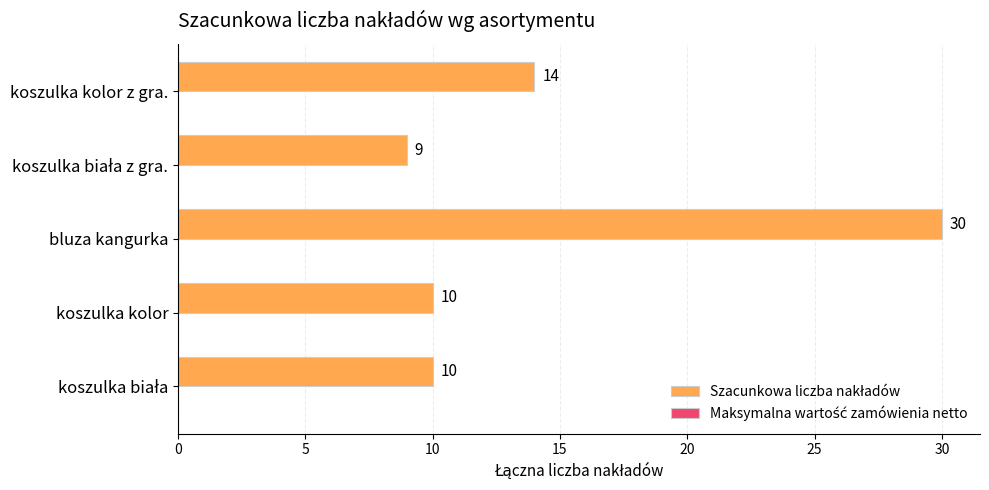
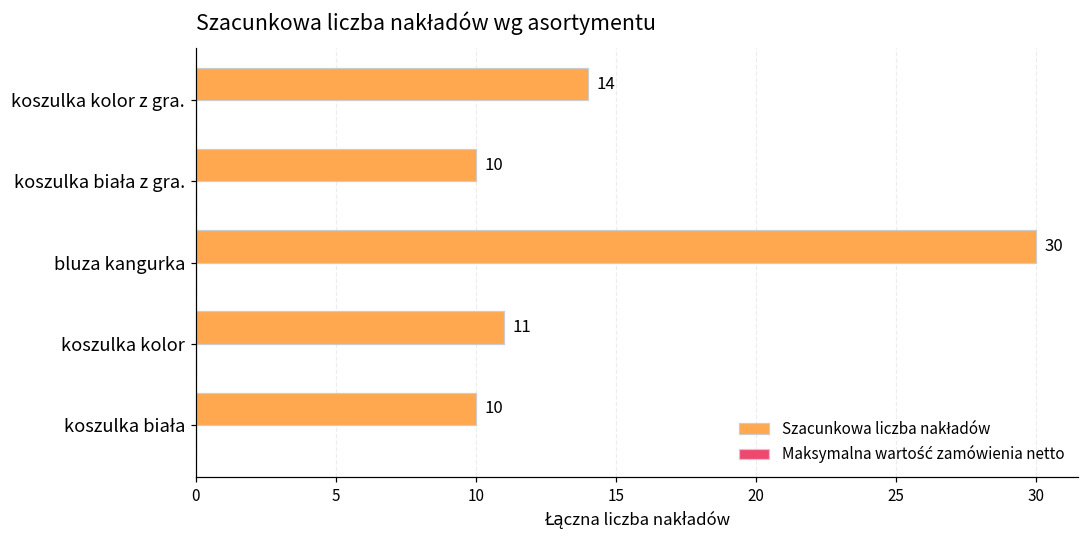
  {
    "Szacunkowa liczba nakładów": {
      "koszulka kolor z gra.": 14,
-     "koszulka biała z gra.": 9,
+     "koszulka biała z gra.": 10,
      "bluza kangurka": 30,
-     "koszulka kolor": 10,
+     "koszulka kolor": 11,
      "koszulka biała": 10
    },
    "Maksymalna wartość zamówienia netto": {
      "koszulka kolor z gra.": 0.0,
      "koszulka biała z gra.": 0.0,
      "bluza kangurka": 0.0,
      "koszulka kolor": 0.0,
      "koszulka biała": 0.0
    }
  }
